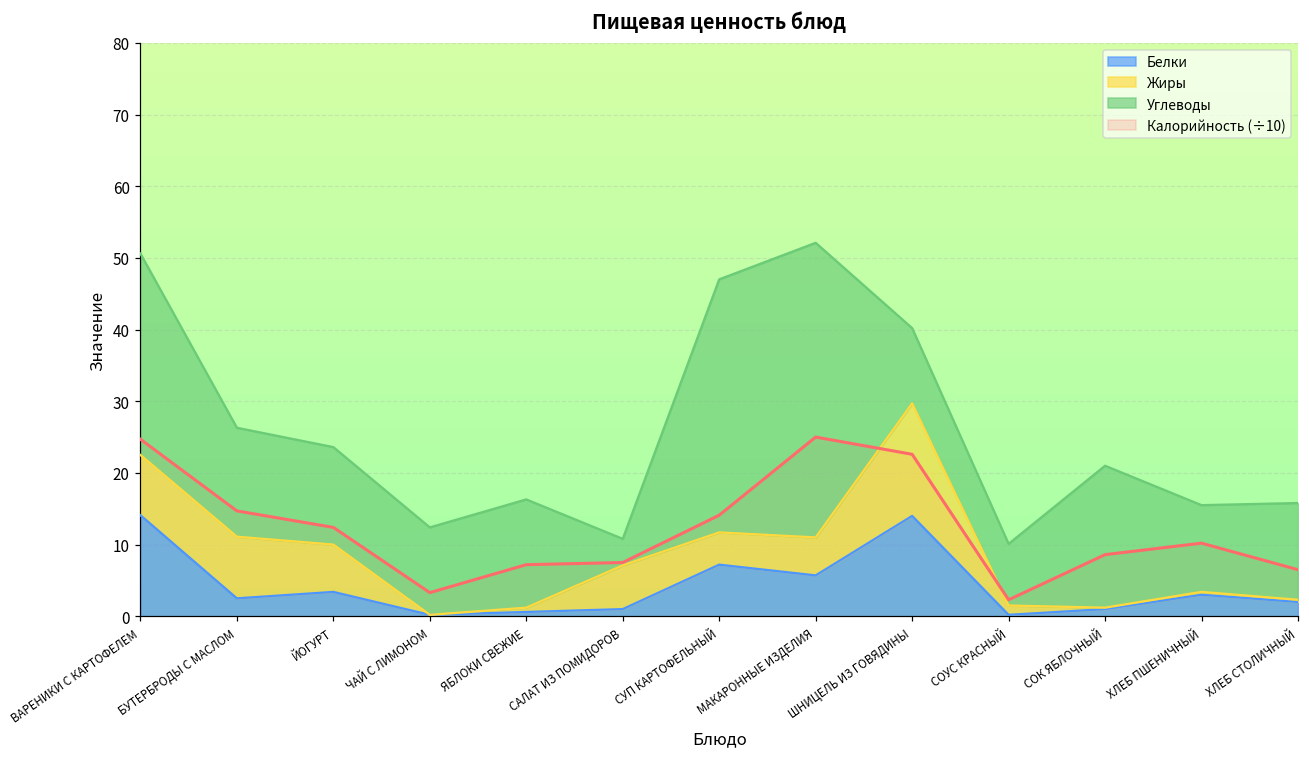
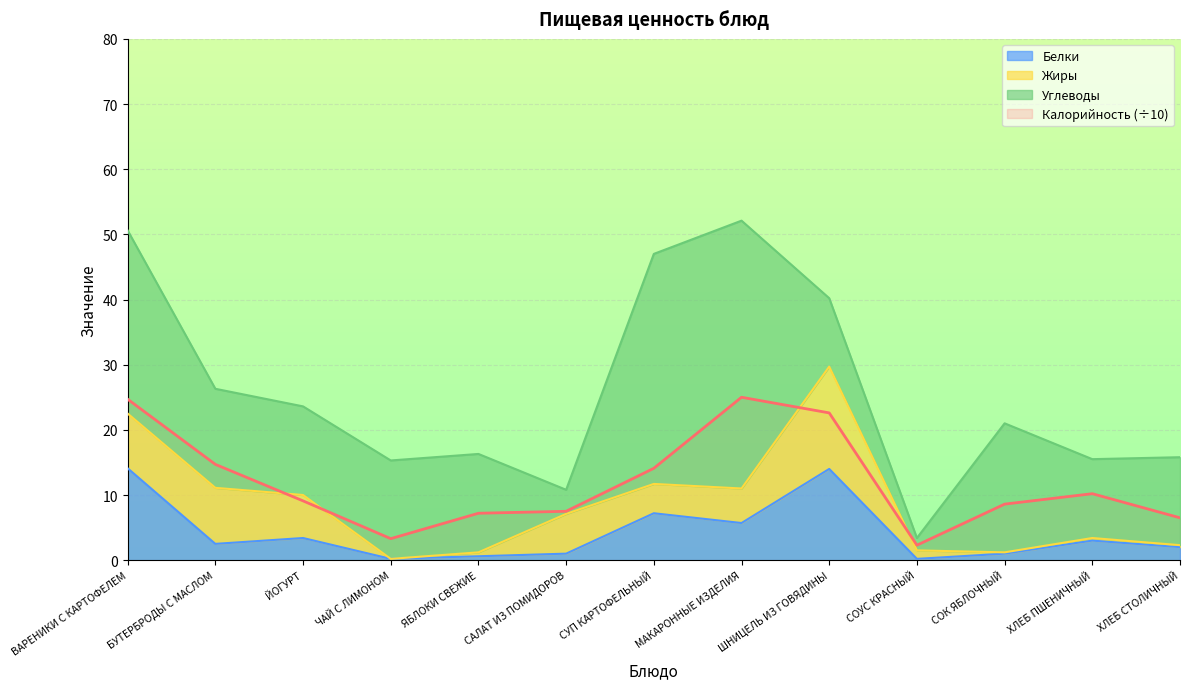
  {
    "Белки": {
      "ВАРЕНИКИ С КАРТОФЕЛЕМ": 14,
      "БУТЕРБРОДЫ С МАСЛОМ": 3,
      "ЙОГУРТ": 3,
      "ЯБЛОКИ СВЕЖИЕ": 1,
      "САЛАТ ИЗ ПОМИДОРОВ": 1,
      "СУП КАРТОФЕЛЬНЫЙ": 7,
      "МАКАРОННЫЕ ИЗДЕЛИЯ": 6,
      "ШНИЦЕЛЬ ИЗ ГОВЯДИНЫ": 14,
      "СОУС КРАСНЫЙ": 0,
      "ХЛЕБ ПШЕНИЧНЫЙ": 3
    },
    "Жиры": {
      "ВАРЕНИКИ С КАРТОФЕЛЕМ": 8,
      "БУТЕРБРОДЫ С МАСЛОМ": 9,
      "ЙОГУРТ": 7,
      "ЯБЛОКИ СВЕЖИЕ": 1,
      "САЛАТ ИЗ ПОМИДОРОВ": 6,
      "СУП КАРТОФЕЛЬНЫЙ": 4,
      "МАКАРОННЫЕ ИЗДЕЛИЯ": 5,
      "ШНИЦЕЛЬ ИЗ ГОВЯДИНЫ": 16,
      "СОУС КРАСНЫЙ": 1,
      "ХЛЕБ ПШЕНИЧНЫЙ": 0
    },
    "Углеводы": {
      "ВАРЕНИКИ С КАРТОФЕЛЕМ": 28,
      "БУТЕРБРОДЫ С МАСЛОМ": 15,
      "ЙОГУРТ": 14,
-     "ЧАЙ С ЛИМОНОМ": 12,
+     "ЧАЙ С ЛИМОНОМ": 15,
      "ЯБЛОКИ СВЕЖИЕ": 15,
      "САЛАТ ИЗ ПОМИДОРОВ": 4,
      "СУП КАРТОФЕЛЬНЫЙ": 35,
      "МАКАРОННЫЕ ИЗДЕЛИЯ": 41,
      "ШНИЦЕЛЬ ИЗ ГОВЯДИНЫ": 11,
-     "СОУС КРАСНЫЙ": 9,
+     "СОУС КРАСНЫЙ": 2,
      "СОК ЯБЛОЧНЫЙ": 20,
      "ХЛЕБ ПШЕНИЧНЫЙ": 12,
      "ХЛЕБ СТОЛИЧНЫЙ": 14
    },
    "Калорийность (÷10)": {
      "ВАРЕНИКИ С КАРТОФЕЛЕМ": 25,
      "БУТЕРБРОДЫ С МАСЛОМ": 15,
-     "ЙОГУРТ": 12,
+     "ЙОГУРТ": 9,
      "ЧАЙ С ЛИМОНОМ": 3,
      "ЯБЛОКИ СВЕЖИЕ": 7,
      "САЛАТ ИЗ ПОМИДОРОВ": 8,
      "СУП КАРТОФЕЛЬНЫЙ": 14,
      "МАКАРОННЫЕ ИЗДЕЛИЯ": 25,
      "ШНИЦЕЛЬ ИЗ ГОВЯДИНЫ": 23,
      "СОУС КРАСНЫЙ": 2,
      "СОК ЯБЛОЧНЫЙ": 9,
      "ХЛЕБ ПШЕНИЧНЫЙ": 10,
      "ХЛЕБ СТОЛИЧНЫЙ": 7
    }
  }
